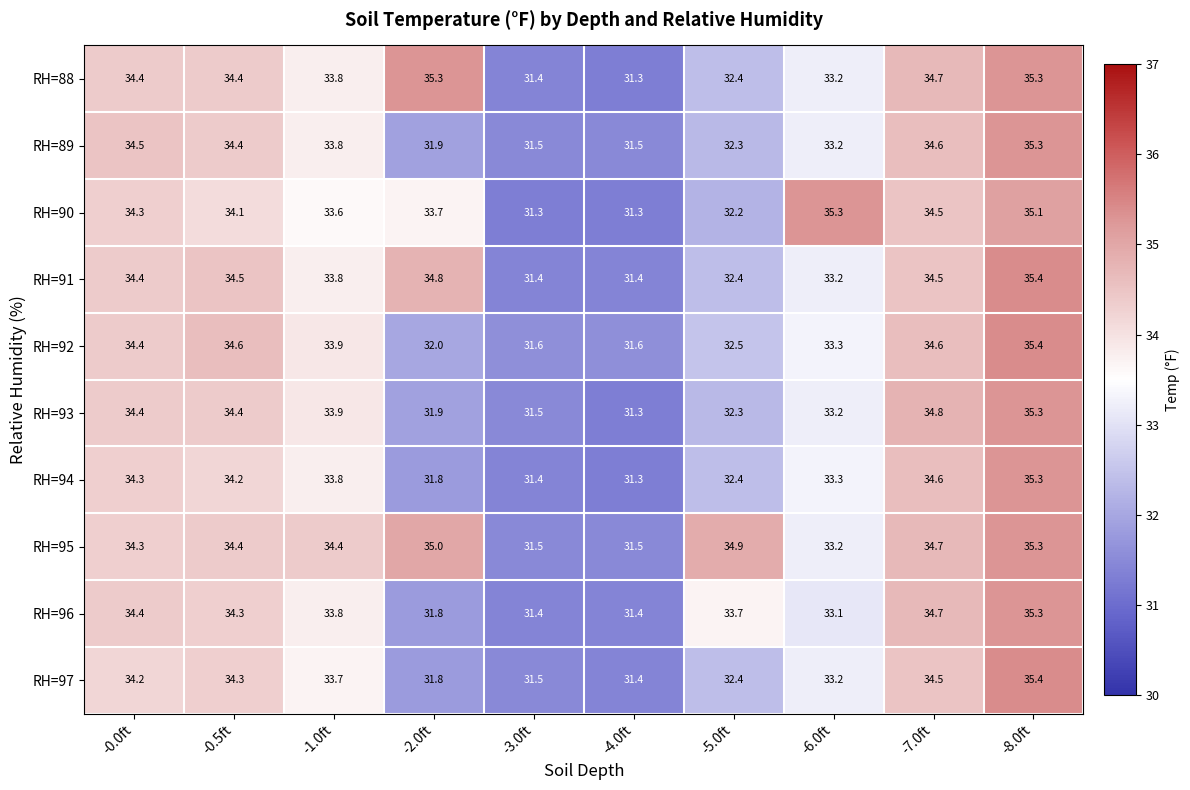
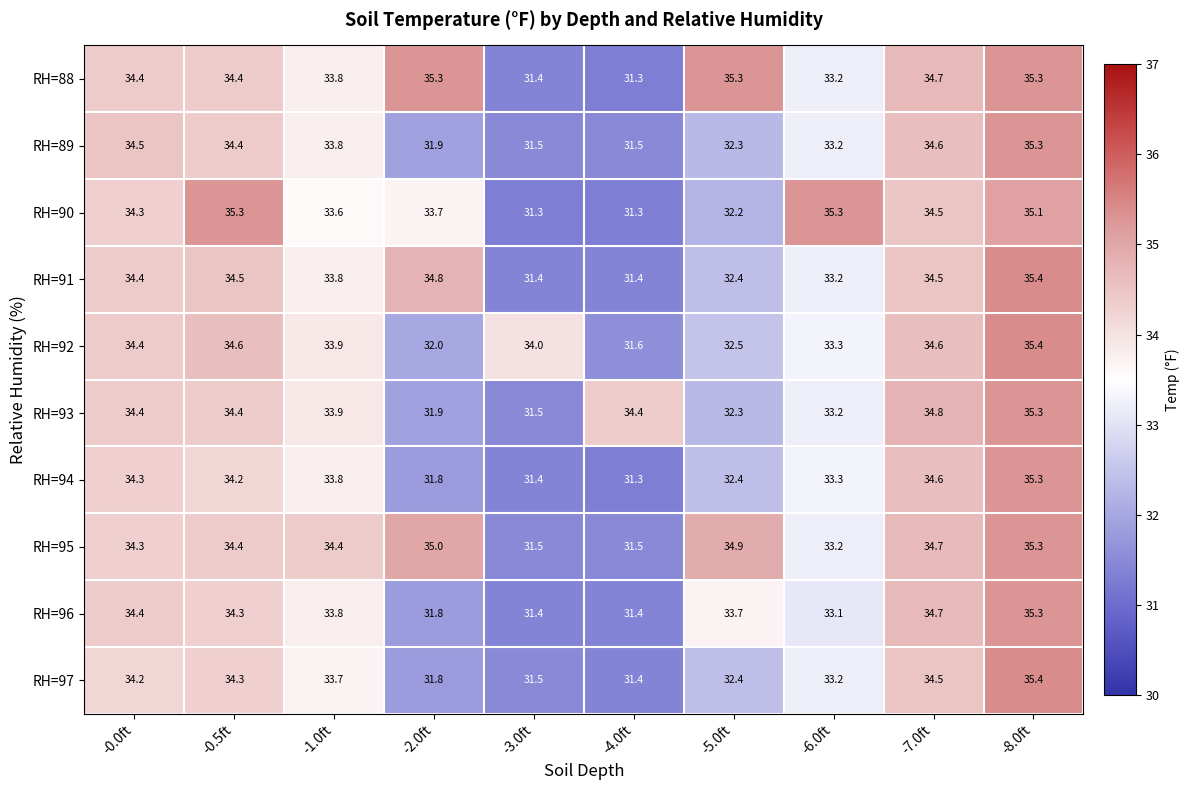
  {
    "RH=88": {
      "-0.0ft": 34.4,
      "-0.5ft": 34.4,
      "-1.0ft": 33.8,
      "-2.0ft": 35.3,
      "-3.0ft": 31.4,
      "-4.0ft": 31.3,
-     "-5.0ft": 32.4,
+     "-5.0ft": 35.3,
      "-6.0ft": 33.2,
      "-7.0ft": 34.7,
      "-8.0ft": 35.3
    },
    "RH=89": {
      "-0.0ft": 34.5,
      "-0.5ft": 34.4,
      "-1.0ft": 33.8,
      "-2.0ft": 31.9,
      "-3.0ft": 31.5,
      "-4.0ft": 31.5,
      "-5.0ft": 32.3,
      "-6.0ft": 33.2,
      "-7.0ft": 34.6,
      "-8.0ft": 35.3
    },
    "RH=90": {
      "-0.0ft": 34.3,
-     "-0.5ft": 34.1,
+     "-0.5ft": 35.3,
      "-1.0ft": 33.6,
      "-2.0ft": 33.7,
      "-3.0ft": 31.3,
      "-4.0ft": 31.3,
      "-5.0ft": 32.2,
      "-6.0ft": 35.3,
      "-7.0ft": 34.5,
      "-8.0ft": 35.1
    },
    "RH=91": {
      "-0.0ft": 34.4,
      "-0.5ft": 34.5,
      "-1.0ft": 33.8,
      "-2.0ft": 34.8,
      "-3.0ft": 31.4,
      "-4.0ft": 31.4,
      "-5.0ft": 32.4,
      "-6.0ft": 33.2,
      "-7.0ft": 34.5,
      "-8.0ft": 35.4
    },
    "RH=92": {
      "-0.0ft": 34.4,
      "-0.5ft": 34.6,
      "-1.0ft": 33.9,
      "-2.0ft": 32.0,
-     "-3.0ft": 31.6,
+     "-3.0ft": 34.0,
      "-4.0ft": 31.6,
      "-5.0ft": 32.5,
      "-6.0ft": 33.3,
      "-7.0ft": 34.6,
      "-8.0ft": 35.4
    },
    "RH=93": {
      "-0.0ft": 34.4,
      "-0.5ft": 34.4,
      "-1.0ft": 33.9,
      "-2.0ft": 31.9,
      "-3.0ft": 31.5,
-     "-4.0ft": 31.3,
+     "-4.0ft": 34.4,
      "-5.0ft": 32.3,
      "-6.0ft": 33.2,
      "-7.0ft": 34.8,
      "-8.0ft": 35.3
    },
    "RH=94": {
      "-0.0ft": 34.3,
      "-0.5ft": 34.2,
      "-1.0ft": 33.8,
      "-2.0ft": 31.8,
      "-3.0ft": 31.4,
      "-4.0ft": 31.3,
      "-5.0ft": 32.4,
      "-6.0ft": 33.3,
      "-7.0ft": 34.6,
      "-8.0ft": 35.3
    },
    "RH=95": {
      "-0.0ft": 34.3,
      "-0.5ft": 34.4,
      "-1.0ft": 34.4,
      "-2.0ft": 35.0,
      "-3.0ft": 31.5,
      "-4.0ft": 31.5,
      "-5.0ft": 34.9,
      "-6.0ft": 33.2,
      "-7.0ft": 34.7,
      "-8.0ft": 35.3
    },
    "RH=96": {
      "-0.0ft": 34.4,
      "-0.5ft": 34.3,
      "-1.0ft": 33.8,
      "-2.0ft": 31.8,
      "-3.0ft": 31.4,
      "-4.0ft": 31.4,
      "-5.0ft": 33.7,
      "-6.0ft": 33.1,
      "-7.0ft": 34.7,
      "-8.0ft": 35.3
    },
    "RH=97": {
      "-0.0ft": 34.2,
      "-0.5ft": 34.3,
      "-1.0ft": 33.7,
      "-2.0ft": 31.8,
      "-3.0ft": 31.5,
      "-4.0ft": 31.4,
      "-5.0ft": 32.4,
      "-6.0ft": 33.2,
      "-7.0ft": 34.5,
      "-8.0ft": 35.4
    }
  }
